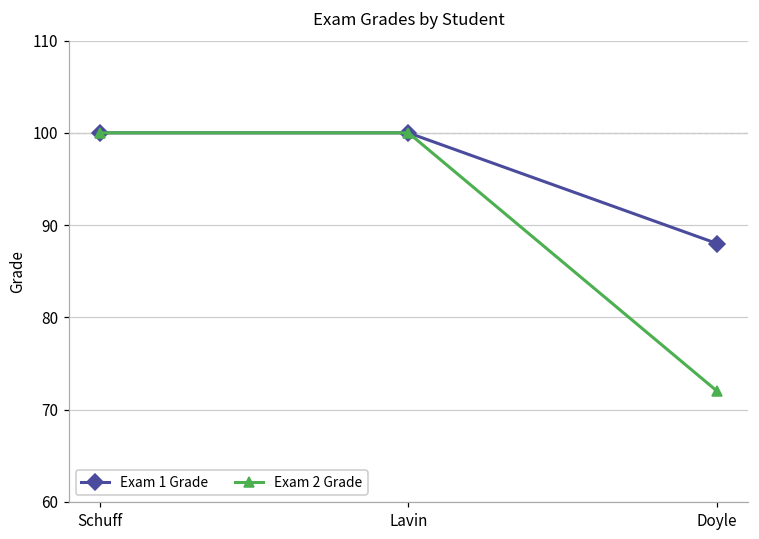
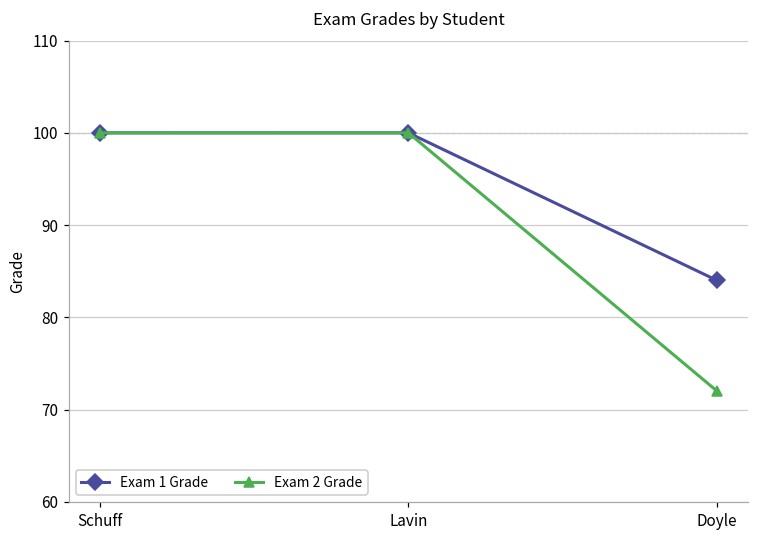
  {
    "Exam 1 Grade": {
-     "Doyle": 88
+     "Doyle": 84
    },
    "Exam 2 Grade": {
      "Doyle": 72
    }
  }
